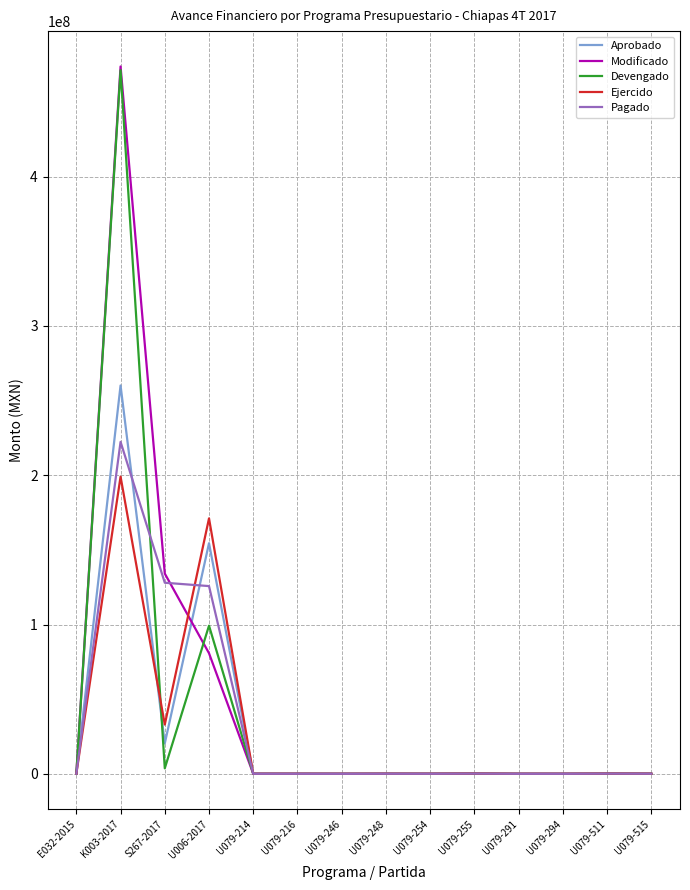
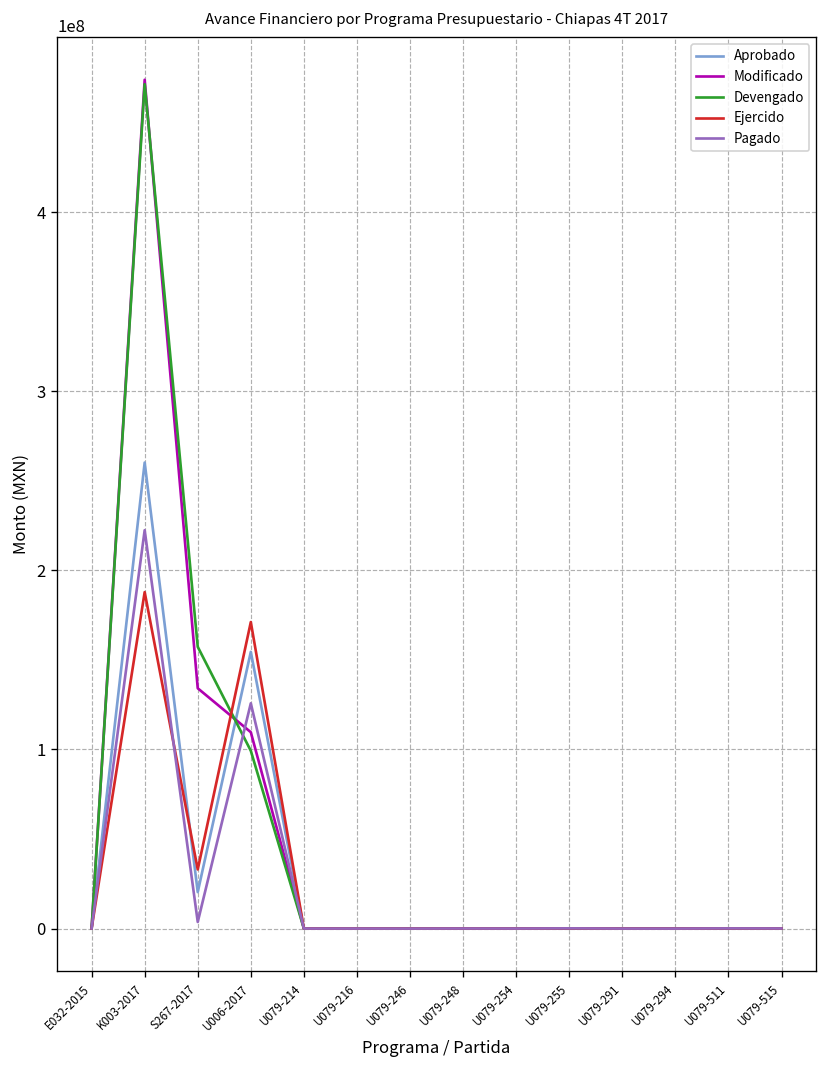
  {
    "Aprobado": {
      "K003-2017": 260000000,
      "S267-2017": 20000000,
      "U006-2017": 154000000
    },
    "Modificado": {
      "K003-2017": 474000000,
      "S267-2017": 134000000,
-     "U006-2017": 81000000
+     "U006-2017": 110000000
    },
    "Devengado": {
      "K003-2017": 471000000,
-     "S267-2017": 4000000,
+     "S267-2017": 157000000,
      "U006-2017": 99000000
    },
    "Ejercido": {
-     "K003-2017": 199000000,
+     "K003-2017": 188000000,
      "S267-2017": 33000000,
      "U006-2017": 171000000
    },
    "Pagado": {
      "K003-2017": 222000000,
-     "S267-2017": 128000000,
+     "S267-2017": 4000000,
      "U006-2017": 126000000
    }
  }
